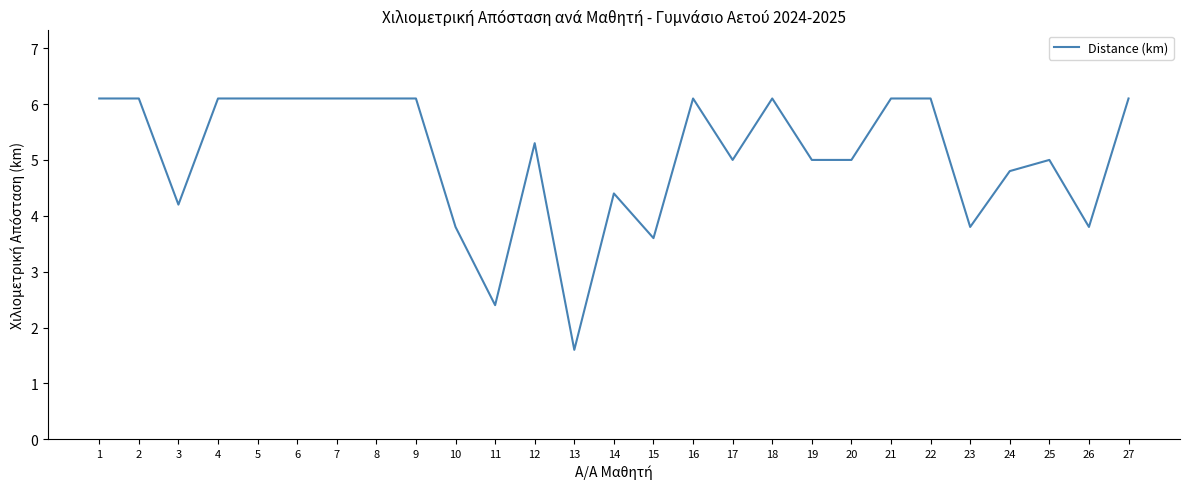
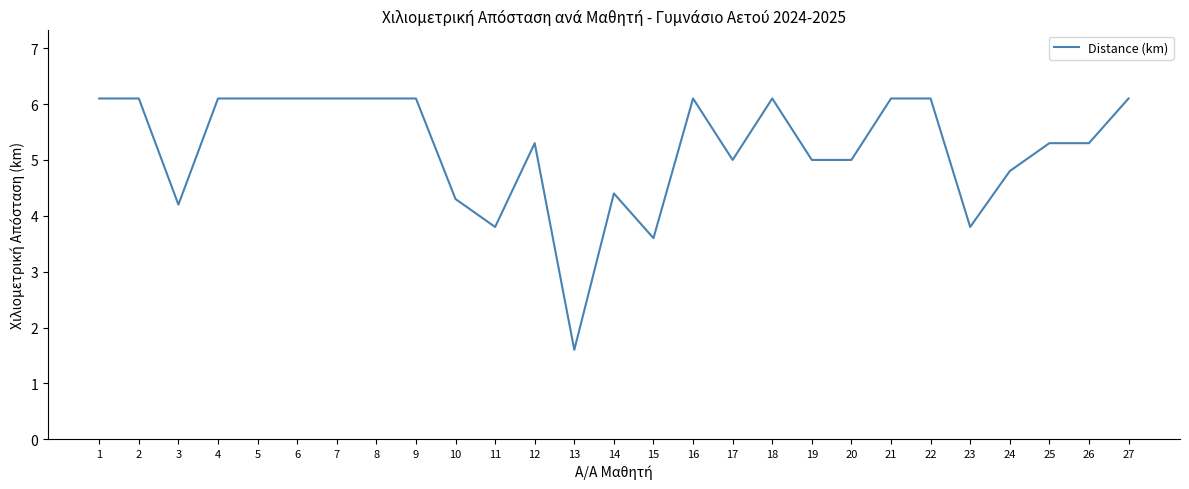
  {
    "1": 6.1,
    "2": 6.1,
    "3": 4.2,
    "4": 6.1,
    "5": 6.1,
    "6": 6.1,
    "7": 6.1,
    "8": 6.1,
    "9": 6.1,
-   "10": 3.8,
-   "11": 2.4,
+   "10": 4.3,
+   "11": 3.8,
    "12": 5.3,
    "13": 1.6,
    "14": 4.4,
    "15": 3.6,
    "16": 6.1,
    "17": 5.0,
    "18": 6.1,
    "19": 5.0,
    "20": 5.0,
    "21": 6.1,
    "22": 6.1,
    "23": 3.8,
    "24": 4.8,
-   "25": 5.0,
-   "26": 3.8,
+   "25": 5.3,
+   "26": 5.3,
    "27": 6.1
  }
